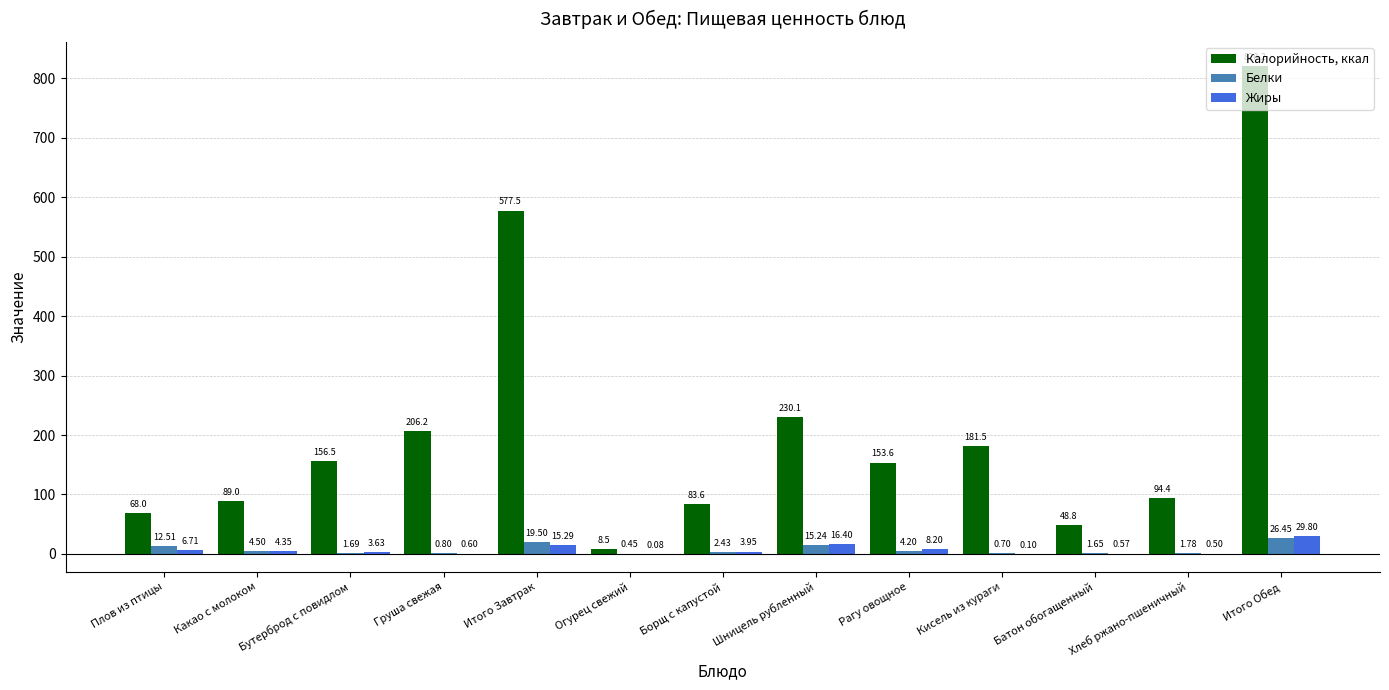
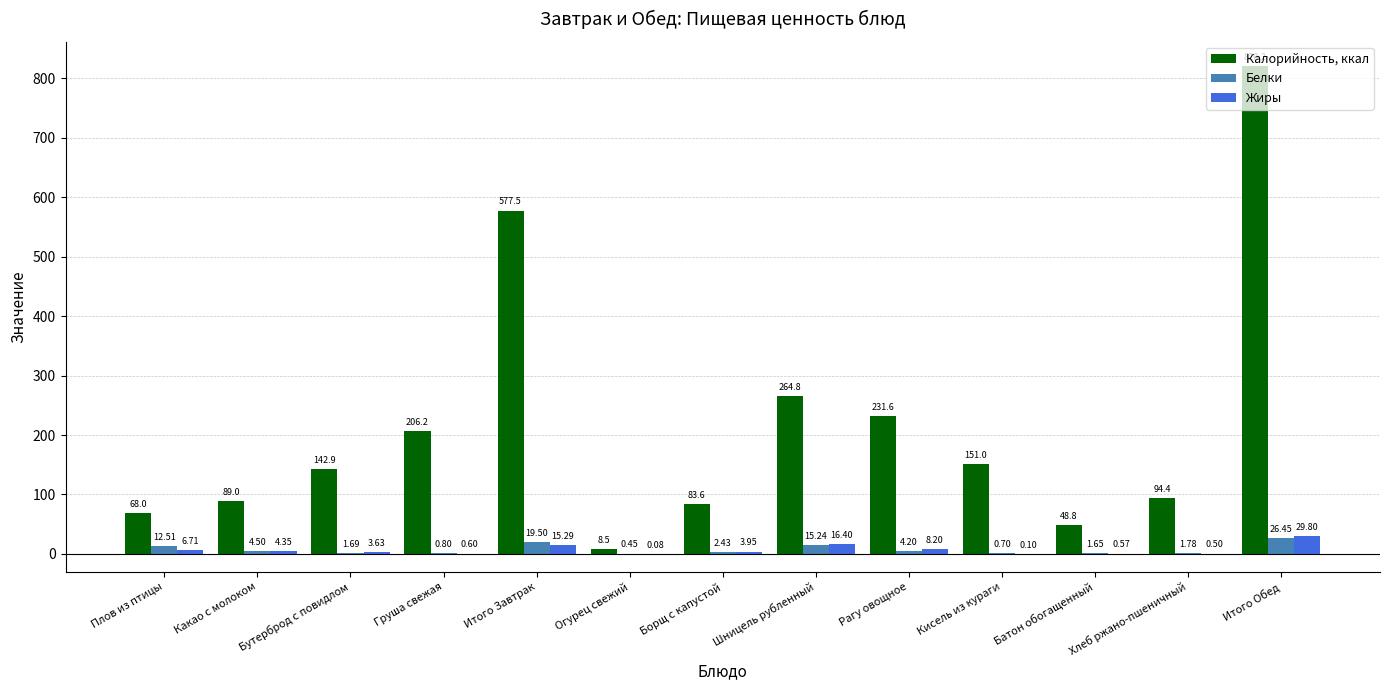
  {
    "Калорийность, ккал": {
      "Плов из птицы": 68.0,
      "Какао с молоком": 89.0,
-     "Бутерброд с повидлом": 156.5,
+     "Бутерброд с повидлом": 142.9,
      "Груша свежая": 206.2,
      "Итого Завтрак": 577.5,
      "Огурец свежий": 8.5,
      "Борщ с капустой": 83.6,
-     "Шницель рубленный": 230.1,
-     "Рагу овощное": 153.6,
-     "Кисель из кураги": 181.5,
+     "Шницель рубленный": 264.8,
+     "Рагу овощное": 231.6,
+     "Кисель из кураги": 151.0,
      "Батон обогащенный": 48.8,
      "Хлеб ржано-пшеничный": 94.4
    }
  }
